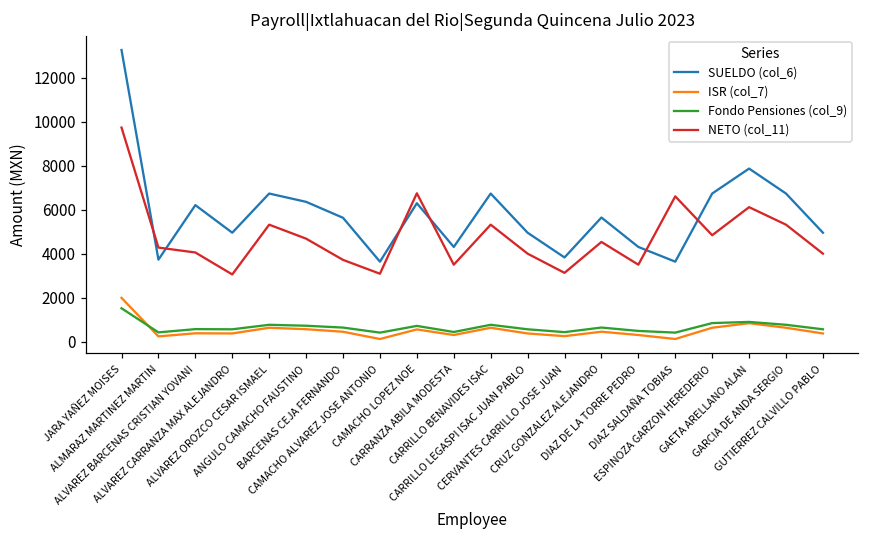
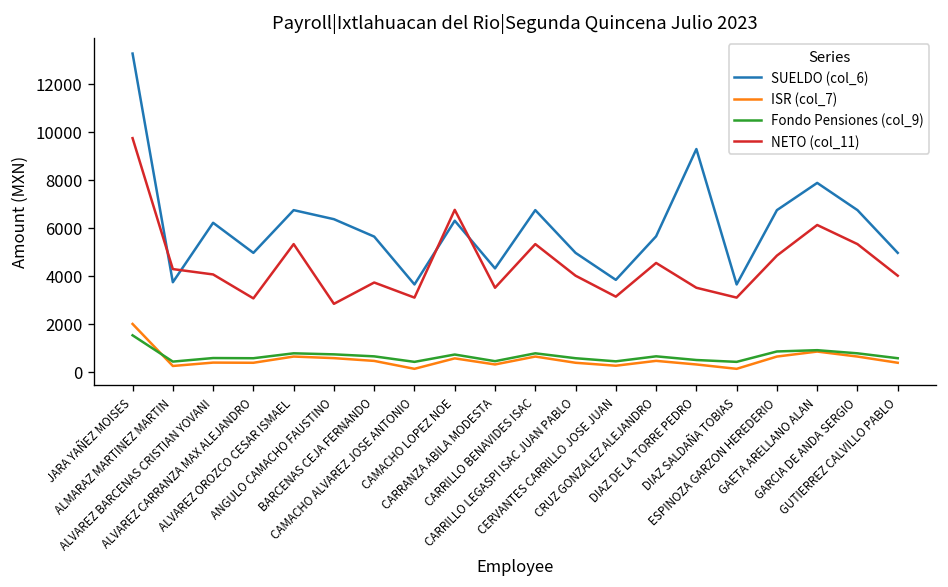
  {
    "SUELDO (col_6)": {
      "JARA YAÑEZ MOISES": 13300,
      "ALMARAZ MARTINEZ MARTIN": 3700,
      "ALVAREZ BARCENAS CRISTIAN YOVANI": 6200,
      "ALVAREZ CARRANZA MAX ALEJANDRO": 5000,
      "ALVAREZ OROZCO CESAR ISMAEL": 6700,
      "ANGULO CAMACHO FAUSTINO": 6400,
      "BARCENAS CEJA FERNANDO": 5600,
      "CAMACHO ALVAREZ JOSE ANTONIO": 3600,
      "CAMACHO LOPEZ NOE": 6300,
      "CARRANZA ABILA MODESTA": 4300,
      "CARRILLO BENAVIDES ISAC": 6700,
      "CARRILLO LEGASPI ISAC JUAN PABLO": 5000,
      "CERVANTES CARRILLO JOSE JUAN": 3800,
      "CRUZ GONZALEZ ALEJANDRO": 5600,
-     "DIAZ DE LA TORRE PEDRO": 4300,
+     "DIAZ DE LA TORRE PEDRO": 9300,
      "DIAZ SALDAÑA TOBIAS": 3600,
      "ESPINOZA GARZON HEREDERIO": 6700,
      "GAETA ARELLANO ALAN": 7900,
      "GARCIA DE ANDA SERGIO": 6700,
      "GUTIERREZ CALVILLO PABLO": 5000
    },
    "ISR (col_7)": {
      "JARA YAÑEZ MOISES": 2000,
      "ALMARAZ MARTINEZ MARTIN": 200,
      "ALVAREZ BARCENAS CRISTIAN YOVANI": 400,
      "ALVAREZ CARRANZA MAX ALEJANDRO": 400,
      "ALVAREZ OROZCO CESAR ISMAEL": 600,
      "ANGULO CAMACHO FAUSTINO": 600,
      "BARCENAS CEJA FERNANDO": 500,
      "CAMACHO ALVAREZ JOSE ANTONIO": 100,
      "CAMACHO LOPEZ NOE": 600,
      "CARRANZA ABILA MODESTA": 300,
      "CARRILLO BENAVIDES ISAC": 600,
      "CARRILLO LEGASPI ISAC JUAN PABLO": 400,
      "CERVANTES CARRILLO JOSE JUAN": 300,
      "CRUZ GONZALEZ ALEJANDRO": 500,
      "DIAZ DE LA TORRE PEDRO": 300,
      "DIAZ SALDAÑA TOBIAS": 100,
      "ESPINOZA GARZON HEREDERIO": 600,
      "GARCIA DE ANDA SERGIO": 600,
      "GUTIERREZ CALVILLO PABLO": 400
    },
    "Fondo Pensiones (col_9)": {
      "JARA YAÑEZ MOISES": 1500,
      "ALMARAZ MARTINEZ MARTIN": 400,
      "ALVAREZ BARCENAS CRISTIAN YOVANI": 600,
      "ALVAREZ CARRANZA MAX ALEJANDRO": 600,
      "ALVAREZ OROZCO CESAR ISMAEL": 800,
      "ANGULO CAMACHO FAUSTINO": 700,
      "BARCENAS CEJA FERNANDO": 600,
      "CAMACHO ALVAREZ JOSE ANTONIO": 400,
      "CAMACHO LOPEZ NOE": 700,
      "CARRANZA ABILA MODESTA": 400,
      "CARRILLO BENAVIDES ISAC": 800,
      "CARRILLO LEGASPI ISAC JUAN PABLO": 600,
      "CERVANTES CARRILLO JOSE JUAN": 400,
      "CRUZ GONZALEZ ALEJANDRO": 600,
      "DIAZ DE LA TORRE PEDRO": 500,
      "DIAZ SALDAÑA TOBIAS": 400,
      "ESPINOZA GARZON HEREDERIO": 900,
      "GARCIA DE ANDA SERGIO": 800,
      "GUTIERREZ CALVILLO PABLO": 600
    },
    "NETO (col_11)": {
      "JARA YAÑEZ MOISES": 9700,
      "ALMARAZ MARTINEZ MARTIN": 4300,
      "ALVAREZ BARCENAS CRISTIAN YOVANI": 4100,
      "ALVAREZ CARRANZA MAX ALEJANDRO": 3100,
      "ALVAREZ OROZCO CESAR ISMAEL": 5300,
-     "ANGULO CAMACHO FAUSTINO": 4700,
+     "ANGULO CAMACHO FAUSTINO": 2800,
      "BARCENAS CEJA FERNANDO": 3700,
      "CAMACHO ALVAREZ JOSE ANTONIO": 3100,
      "CAMACHO LOPEZ NOE": 6800,
      "CARRANZA ABILA MODESTA": 3500,
      "CARRILLO BENAVIDES ISAC": 5300,
      "CARRILLO LEGASPI ISAC JUAN PABLO": 4000,
      "CERVANTES CARRILLO JOSE JUAN": 3100,
      "CRUZ GONZALEZ ALEJANDRO": 4500,
      "DIAZ DE LA TORRE PEDRO": 3500,
-     "DIAZ SALDAÑA TOBIAS": 6600,
+     "DIAZ SALDAÑA TOBIAS": 3100,
      "ESPINOZA GARZON HEREDERIO": 4800,
      "GAETA ARELLANO ALAN": 6100,
      "GARCIA DE ANDA SERGIO": 5300,
      "GUTIERREZ CALVILLO PABLO": 4000
    }
  }
